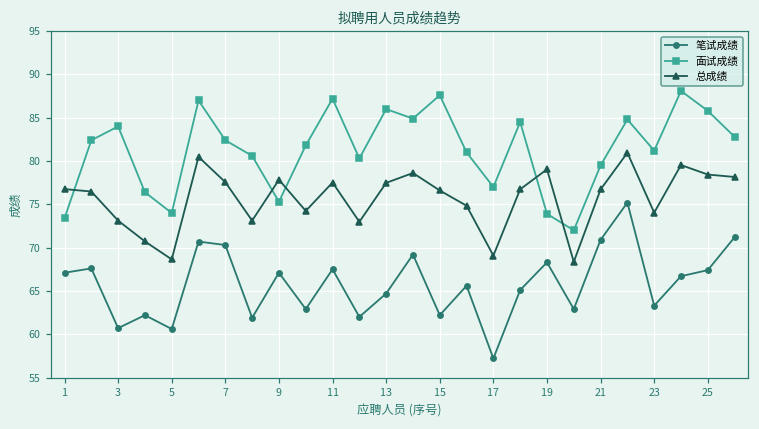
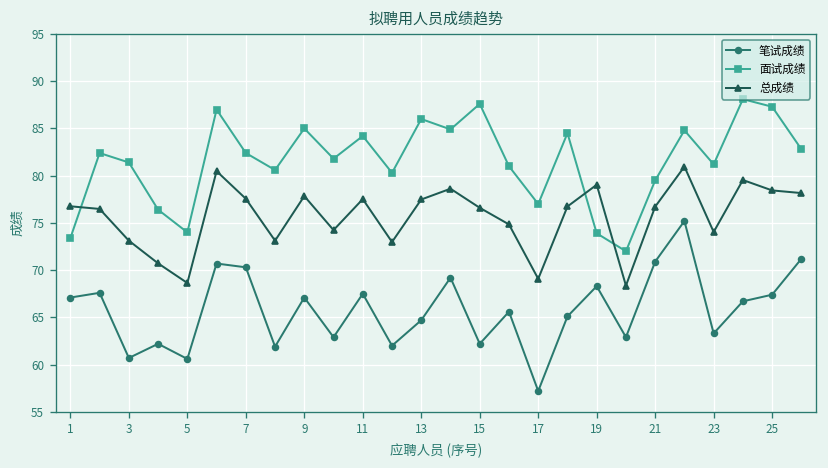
  {
    "面试成绩": {
      "1": 73,
-     "3": 84,
+     "3": 81,
      "5": 74,
      "7": 82,
-     "9": 75,
-     "11": 87,
+     "9": 85,
+     "11": 84,
      "13": 86,
      "15": 88,
      "17": 77,
      "19": 74,
      "21": 80,
      "23": 81,
-     "25": 86
+     "25": 87
    }
  }
